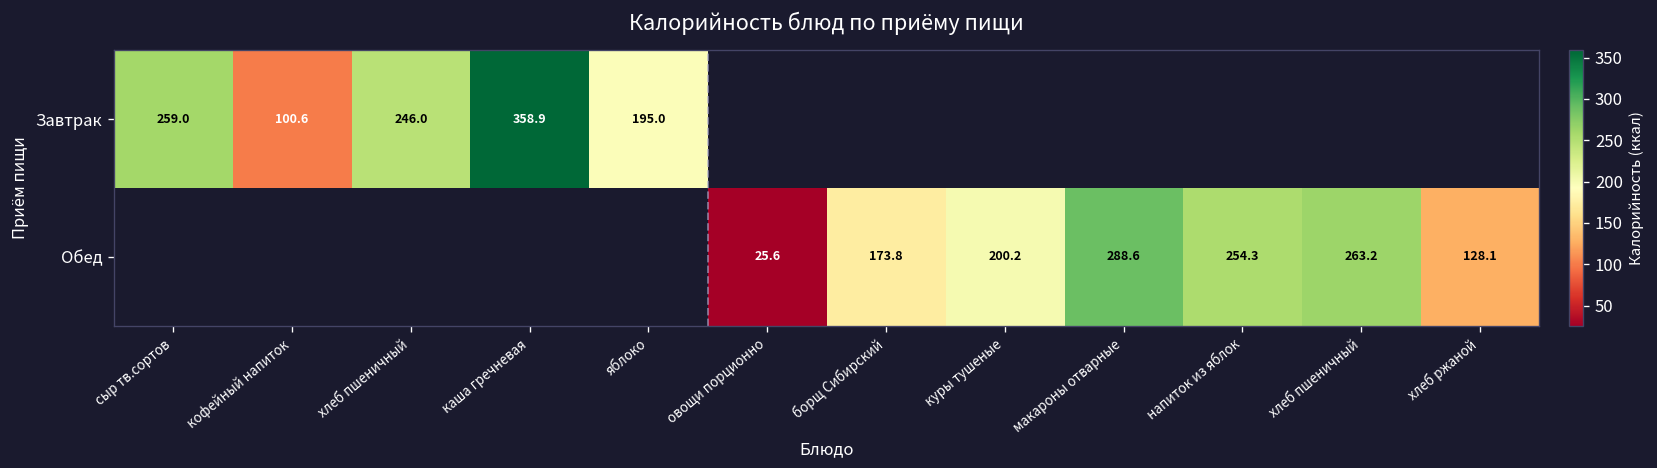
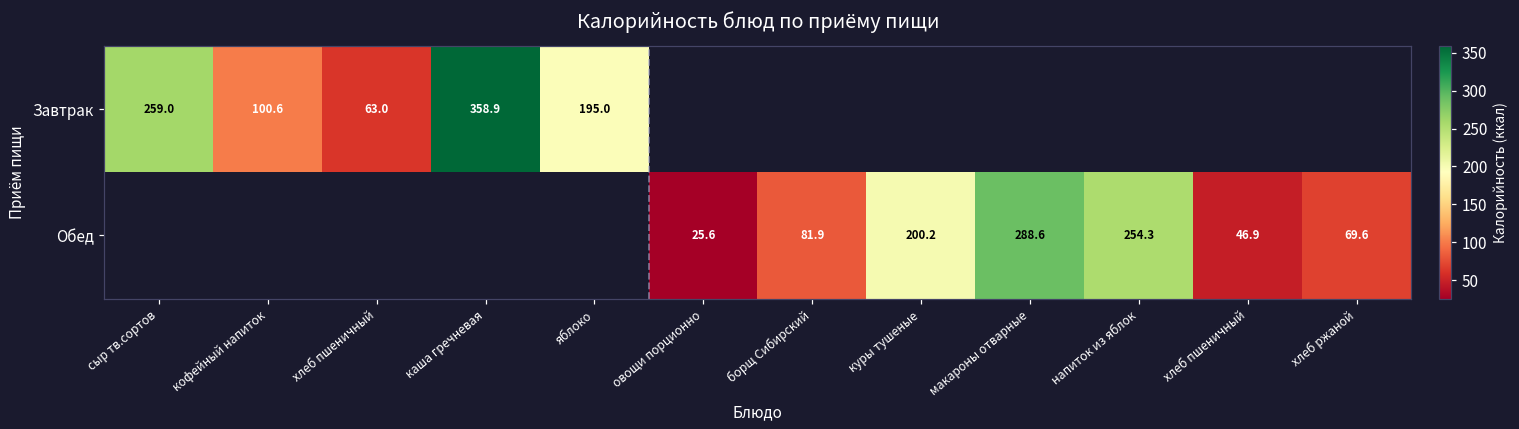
  {
    "Завтрак": {
      "сыр тв.сортов": 259.0,
      "кофейный напиток": 100.6,
-     "хлеб пшеничный": 246.0,
+     "хлеб пшеничный": 63.0,
      "каша гречневая": 358.9,
      "яблоко": 195.0
    },
    "Обед": {
      "овощи порционно": 25.6,
-     "борщ Сибирский": 173.8,
+     "борщ Сибирский": 81.9,
      "куры тушеные": 200.2,
      "макароны отварные": 288.6,
      "напиток из яблок": 254.3,
-     "хлеб пшеничный": 263.2,
-     "хлеб ржаной": 128.1
+     "хлеб пшеничный": 46.9,
+     "хлеб ржаной": 69.6
    }
  }
